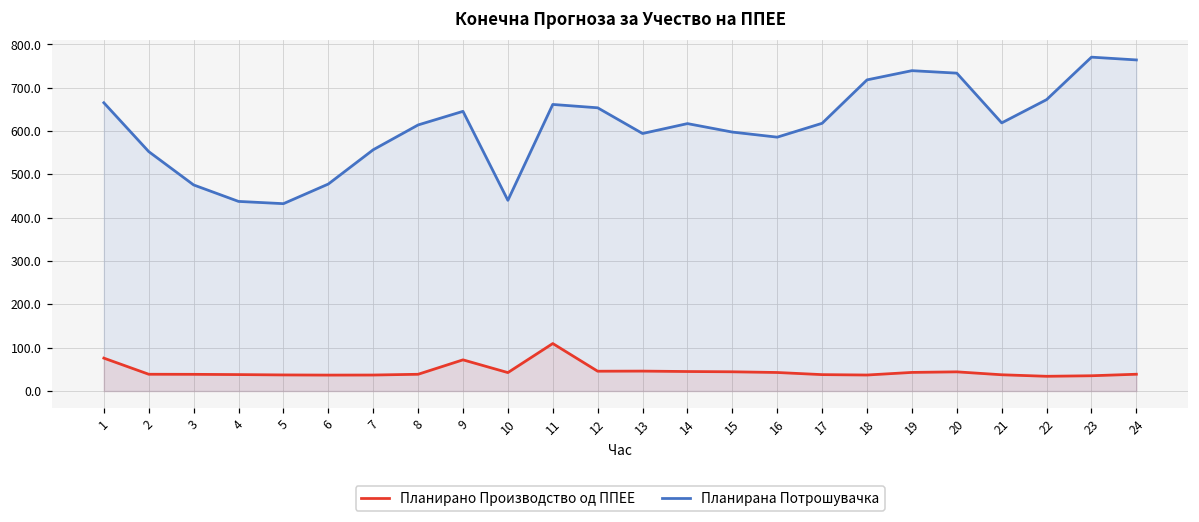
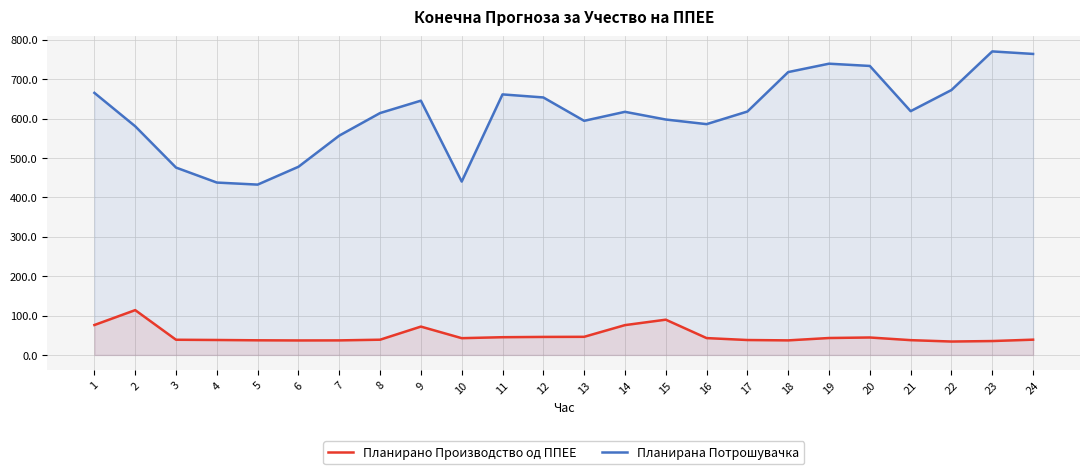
  {
    "Планирано Производство од ППЕЕ": {
      "1": 80,
-     "2": 40,
+     "2": 110,
      "3": 40,
      "4": 40,
      "5": 40,
      "6": 40,
      "7": 40,
      "8": 40,
      "9": 70,
      "10": 40,
-     "11": 110,
+     "11": 40,
      "12": 50,
      "13": 50,
-     "14": 40,
-     "15": 40,
+     "14": 80,
+     "15": 90,
      "16": 40,
      "17": 40,
      "18": 40,
      "19": 40,
      "20": 40,
      "21": 40,
      "22": 30,
      "23": 40,
      "24": 40
    },
    "Планирана Потрошувачка": {
      "1": 670,
-     "2": 550,
+     "2": 580,
      "3": 480,
      "4": 440,
      "5": 430,
      "6": 480,
      "7": 560,
      "8": 610,
      "9": 650,
      "10": 440,
      "11": 660,
      "12": 650,
      "13": 590,
      "14": 620,
      "15": 600,
      "16": 590,
      "17": 620,
      "18": 720,
      "19": 740,
      "20": 730,
      "21": 620,
      "22": 670,
      "23": 770,
      "24": 760
    }
  }
